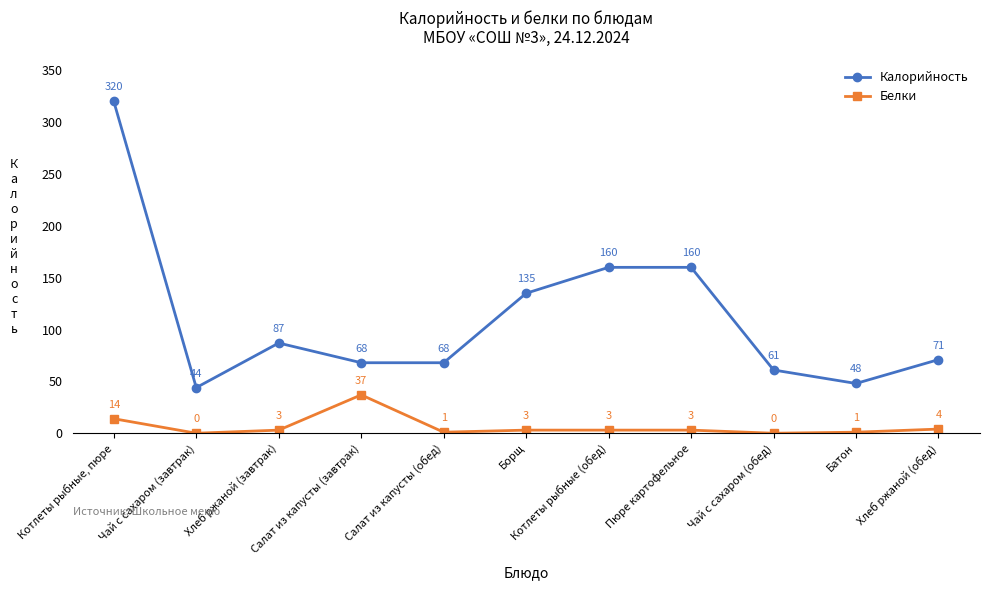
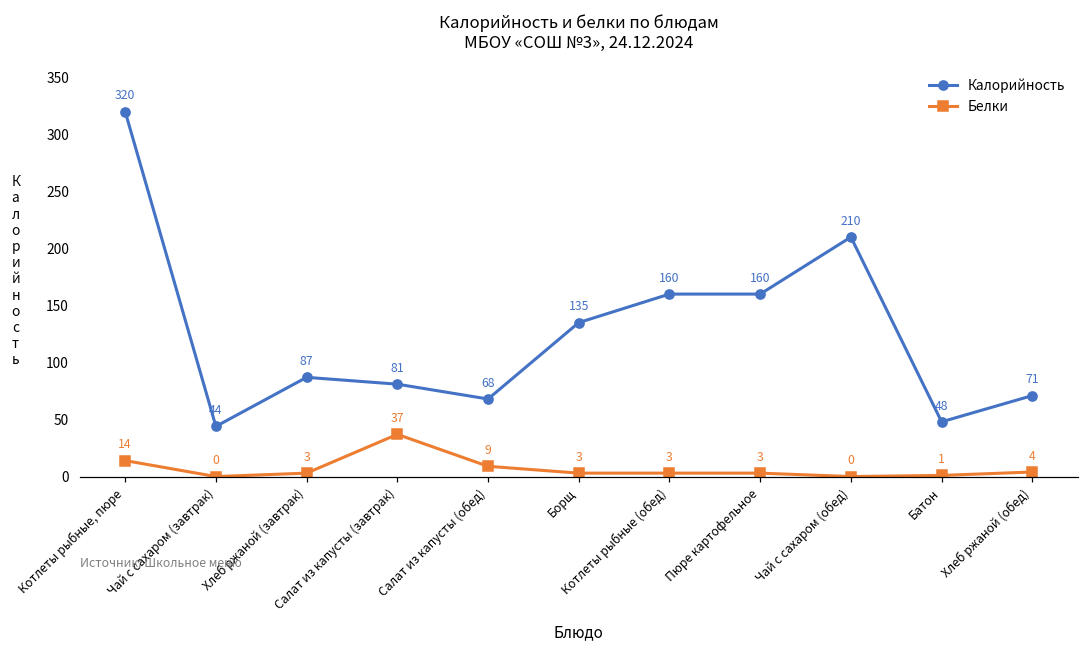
  {
    "Калорийность": {
      "Котлеты рыбные, пюре": 320,
      "Чай с сахаром (завтрак)": 44,
      "Хлеб ржаной (завтрак)": 87,
-     "Салат из капусты (завтрак)": 68,
+     "Салат из капусты (завтрак)": 81,
      "Салат из капусты (обед)": 68,
      "Борщ": 135,
      "Котлеты рыбные (обед)": 160,
      "Пюре картофельное": 160,
-     "Чай с сахаром (обед)": 61,
+     "Чай с сахаром (обед)": 210,
      "Батон": 48,
      "Хлеб ржаной (обед)": 71
    },
    "Белки": {
      "Котлеты рыбные, пюре": 14,
      "Чай с сахаром (завтрак)": 0,
      "Хлеб ржаной (завтрак)": 3,
      "Салат из капусты (завтрак)": 37,
-     "Салат из капусты (обед)": 1,
+     "Салат из капусты (обед)": 9,
      "Борщ": 3,
      "Котлеты рыбные (обед)": 3,
      "Пюре картофельное": 3,
      "Чай с сахаром (обед)": 0,
      "Батон": 1,
      "Хлеб ржаной (обед)": 4
    }
  }
